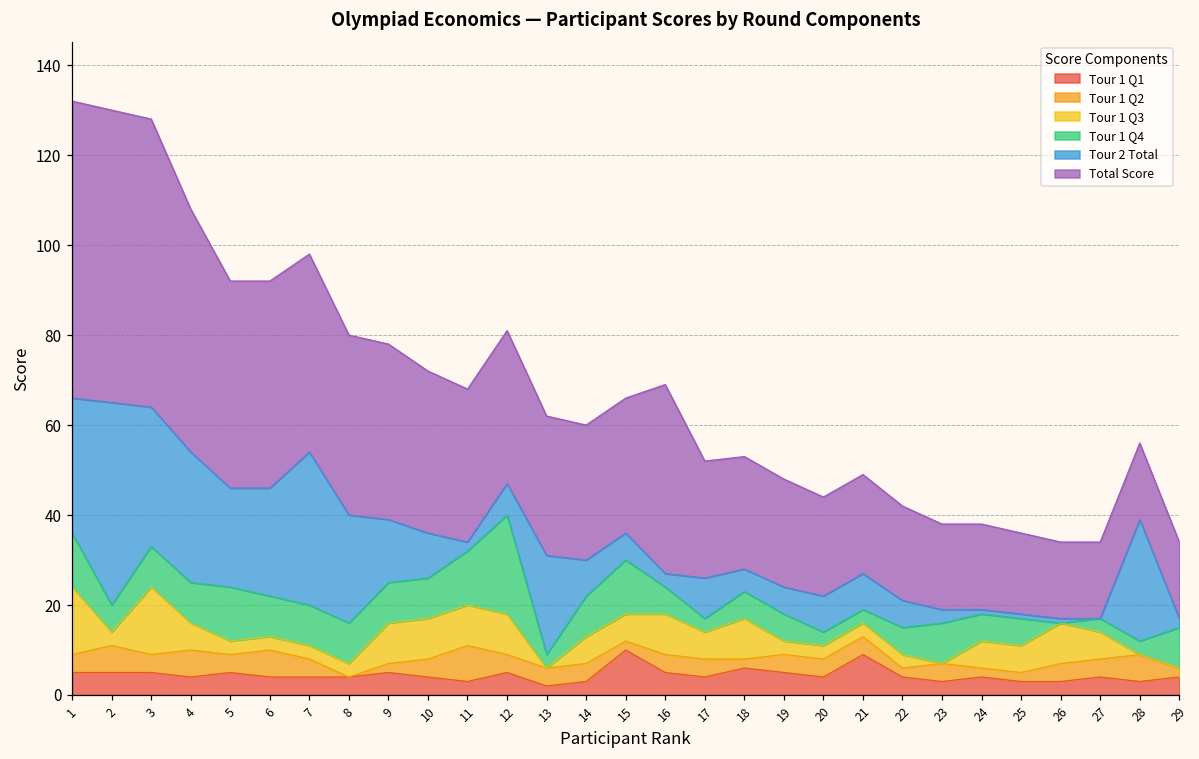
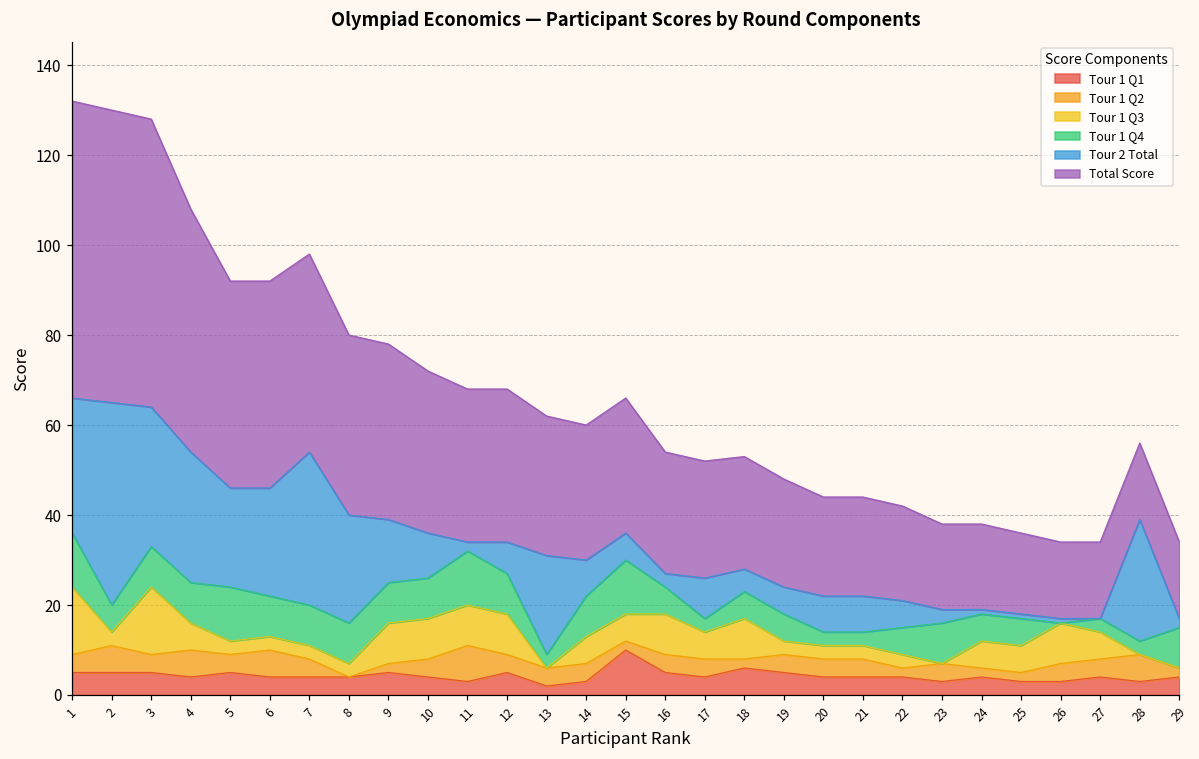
  {
    "Tour 1 Q1": {
      "1": 5,
      "2": 5,
      "3": 5,
      "4": 4,
      "5": 5,
      "6": 4,
      "7": 4,
      "9": 5,
      "10": 4,
      "11": 3,
      "12": 5,
      "13": 2,
      "14": 3,
      "15": 10,
      "16": 5,
      "17": 4,
      "18": 6,
      "19": 5,
      "20": 4,
-     "21": 9,
+     "21": 4,
      "22": 4,
      "23": 3,
      "24": 4,
      "25": 3,
      "26": 3,
      "27": 4,
      "28": 3,
      "29": 4
    },
    "Tour 1 Q4": {
      "1": 12,
      "2": 6,
      "3": 9,
      "4": 9,
      "5": 12,
      "6": 9,
      "7": 9,
      "8": 9,
      "9": 9,
      "10": 9,
      "11": 12,
-     "12": 22,
+     "12": 9,
      "13": 3,
      "14": 9,
      "15": 12,
      "16": 6,
      "17": 3,
      "18": 6,
      "19": 6,
      "20": 3,
      "21": 3,
      "22": 6,
      "23": 9,
      "24": 6,
      "25": 6,
      "28": 3,
      "29": 9
    },
    "Tour 2 Total": {
      "1": 30,
      "2": 45,
      "3": 31,
      "4": 29,
      "5": 22,
      "6": 24,
      "7": 34,
      "8": 24,
      "9": 14,
      "10": 10,
      "11": 2,
      "12": 7,
      "13": 22,
      "14": 8,
      "15": 6,
      "16": 3,
      "17": 9,
      "18": 5,
      "19": 6,
      "20": 8,
      "21": 8,
      "22": 6,
      "23": 3,
      "24": 1,
      "25": 1,
      "26": 1,
      "28": 27,
      "29": 2
    },
    "Total Score": {
      "1": 66,
      "2": 65,
      "3": 64,
      "4": 54,
      "5": 46,
      "6": 46,
      "7": 44,
      "8": 40,
      "9": 39,
      "10": 36,
      "11": 34,
      "12": 34,
      "13": 31,
      "14": 30,
      "15": 30,
-     "16": 42,
+     "16": 27,
      "17": 26,
      "18": 25,
      "19": 24,
      "20": 22,
      "21": 22,
      "22": 21,
      "23": 19,
      "24": 19,
      "25": 18,
      "26": 17,
      "27": 17,
      "28": 17,
      "29": 17
    }
  }
